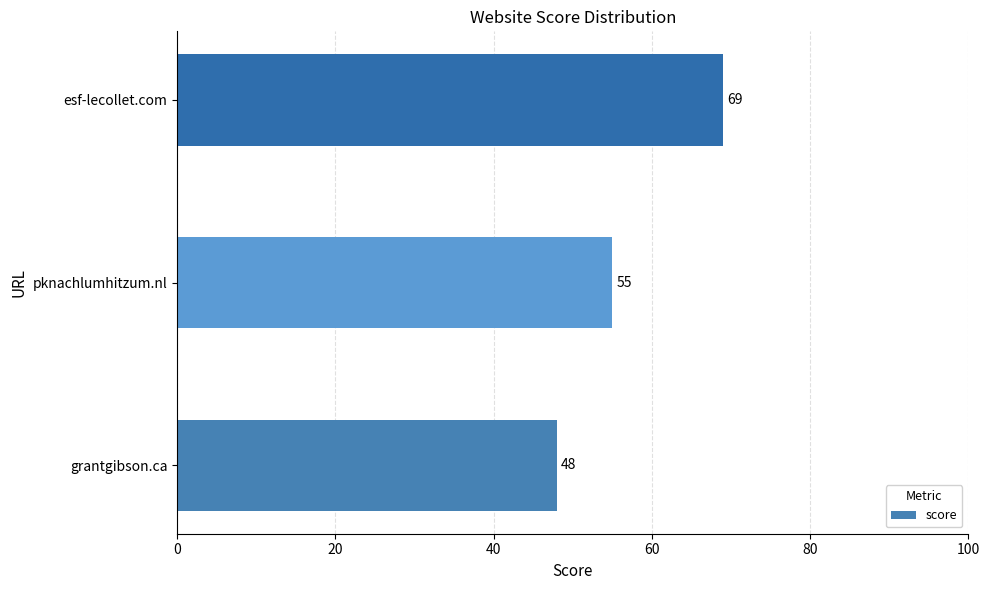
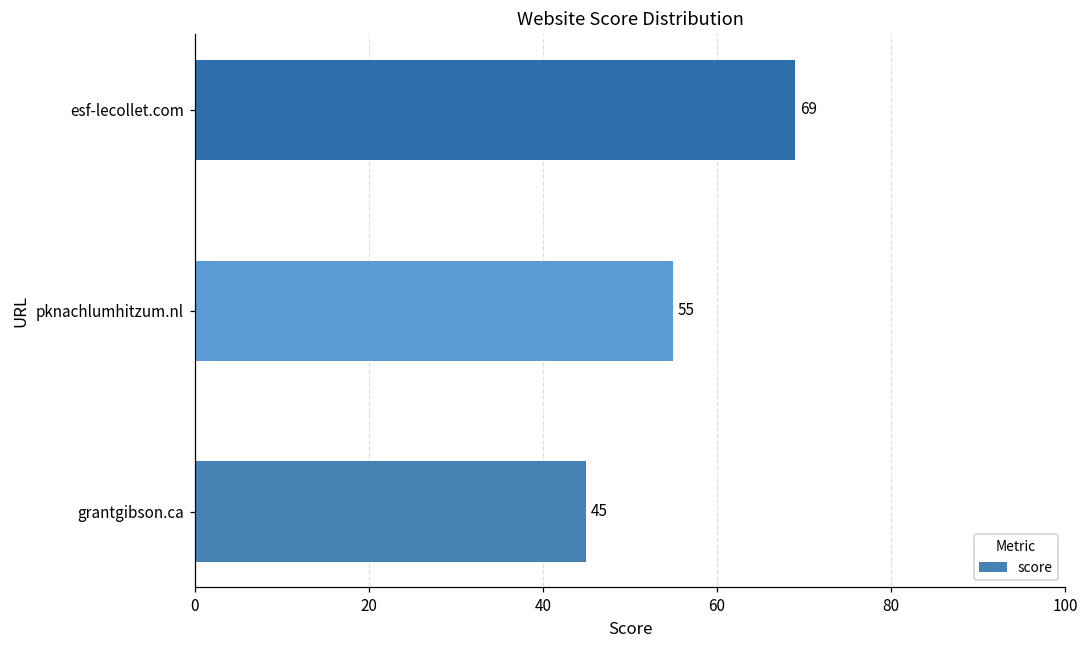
  {
    "esf-lecollet.com": 69,
    "pknachlumhitzum.nl": 55,
-   "grantgibson.ca": 48
+   "grantgibson.ca": 45
  }
